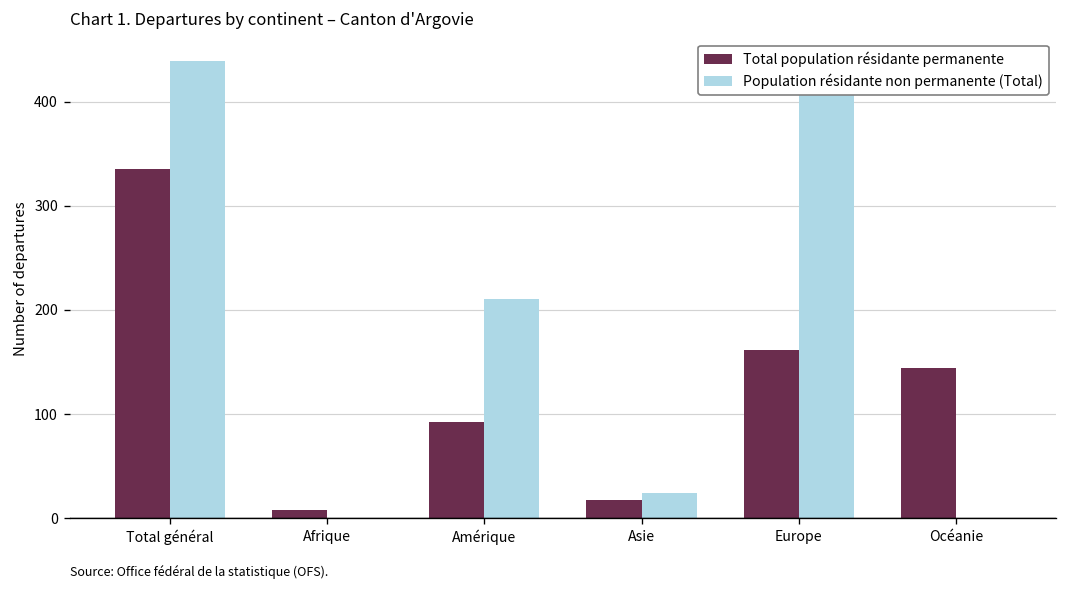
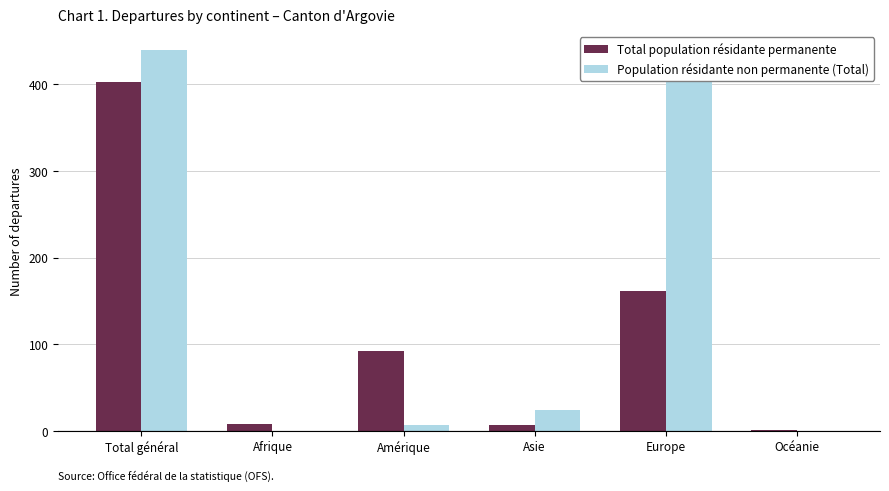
  {
    "Total population résidante permanente": {
-     "Total général": 340,
+     "Total général": 400,
      "Afrique": 10,
      "Amérique": 90,
-     "Asie": 20,
+     "Asie": 10,
      "Europe": 160,
-     "Océanie": 140
+     "Océanie": 0
    },
    "Population résidante non permanente (Total)": {
      "Total général": 440,
      "Afrique": 0,
-     "Amérique": 210,
+     "Amérique": 10,
      "Asie": 20,
      "Océanie": 0
    }
  }
